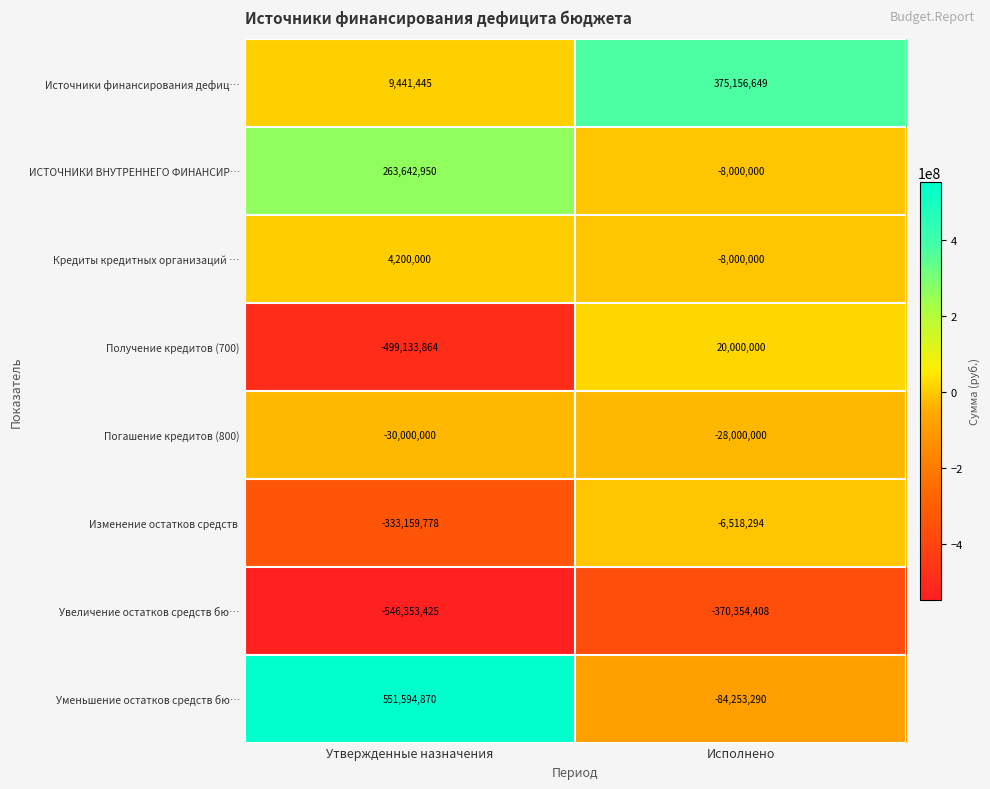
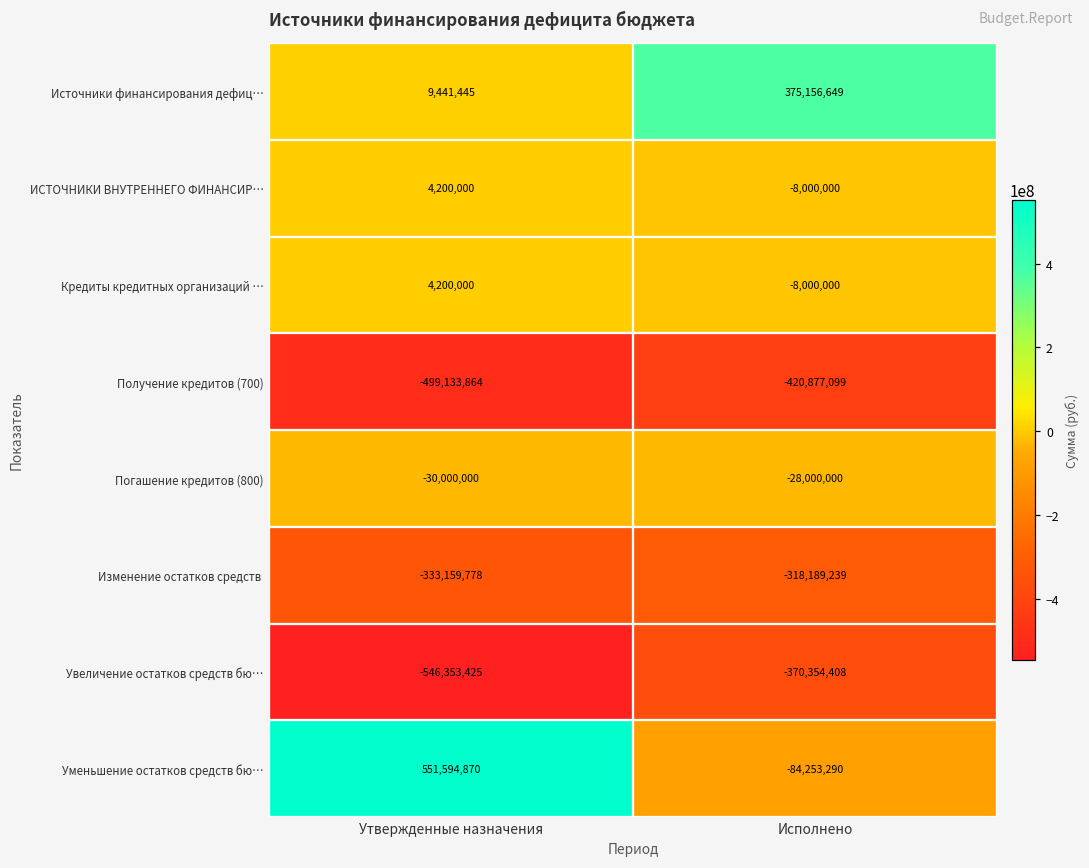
  {
    "Источники финансирования дефиц…": {
      "Утвержденные назначения": "9,441,445",
      "Исполнено": "375,156,649"
    },
    "ИСТОЧНИКИ ВНУТРЕННЕГО ФИНАНСИР…": {
-     "Утвержденные назначения": "263,642,950",
+     "Утвержденные назначения": "4,200,000",
      "Исполнено": "-8,000,000"
    },
    "Кредиты кредитных организаций …": {
      "Утвержденные назначения": "4,200,000",
      "Исполнено": "-8,000,000"
    },
    "Получение кредитов (700)": {
      "Утвержденные назначения": "-499,133,864",
-     "Исполнено": "20,000,000"
+     "Исполнено": "-420,877,099"
    },
    "Погашение кредитов (800)": {
      "Утвержденные назначения": "-30,000,000",
      "Исполнено": "-28,000,000"
    },
    "Изменение остатков средств": {
      "Утвержденные назначения": "-333,159,778",
-     "Исполнено": "-6,518,294"
+     "Исполнено": "-318,189,239"
    },
    "Увеличение остатков средств бю…": {
      "Утвержденные назначения": "-546,353,425",
      "Исполнено": "-370,354,408"
    },
    "Уменьшение остатков средств бю…": {
      "Утвержденные назначения": "551,594,870",
      "Исполнено": "-84,253,290"
    }
  }
